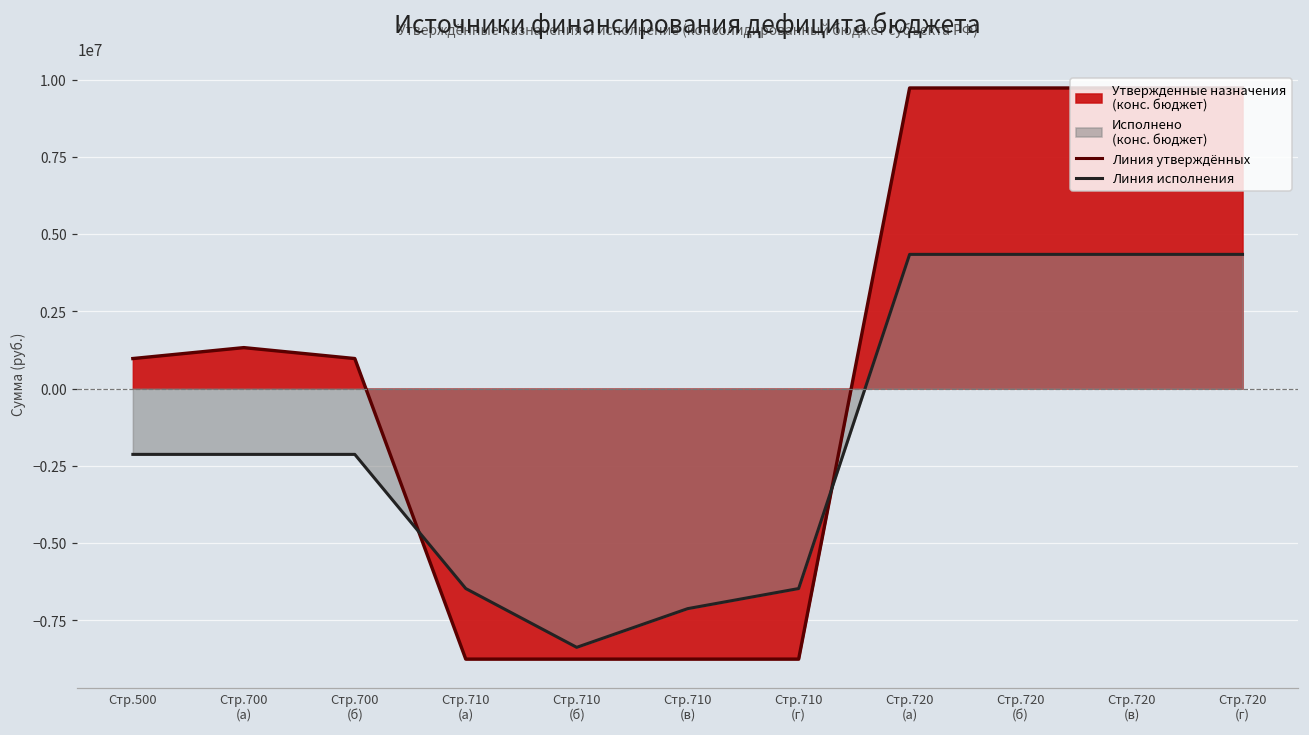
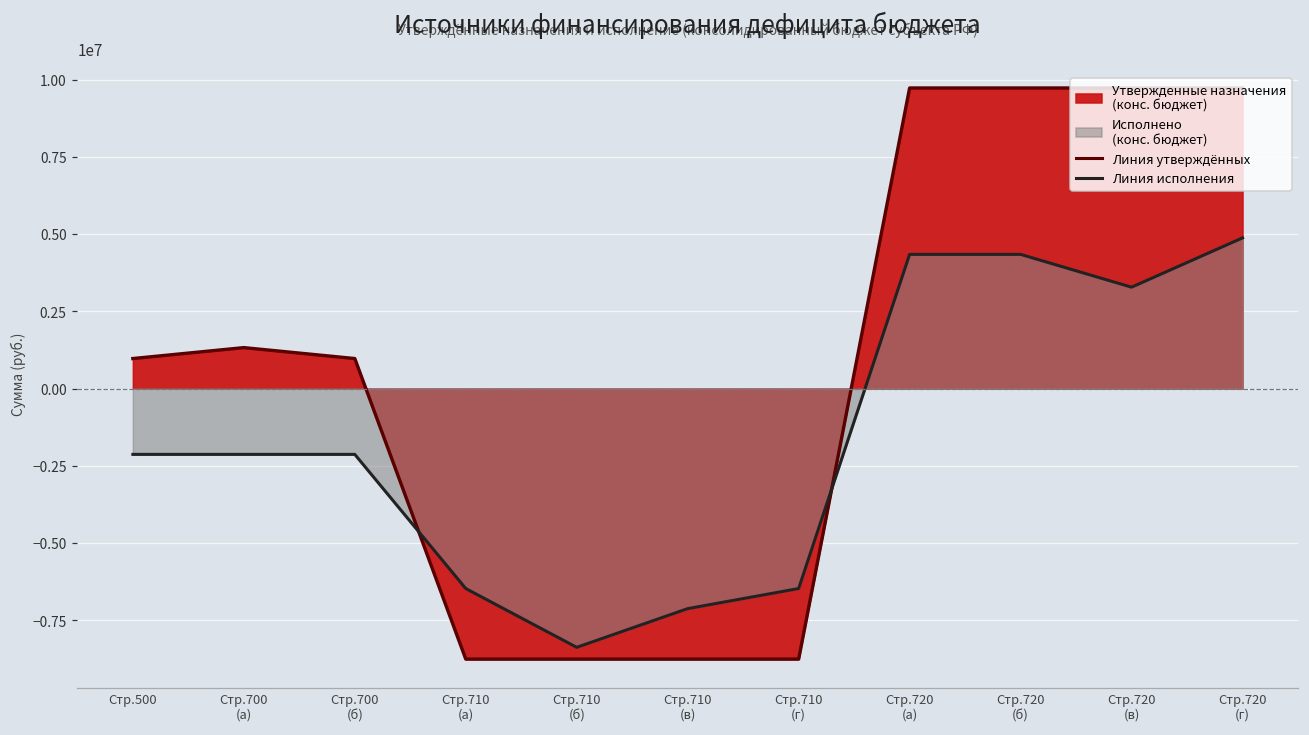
  {
    "Исполнено (конс. бюджет)": {
-     "Стр.720 (в)": 4300000,
-     "Стр.720 (г)": 4300000
+     "Стр.720 (в)": 3300000,
+     "Стр.720 (г)": 4900000
    }
  }
